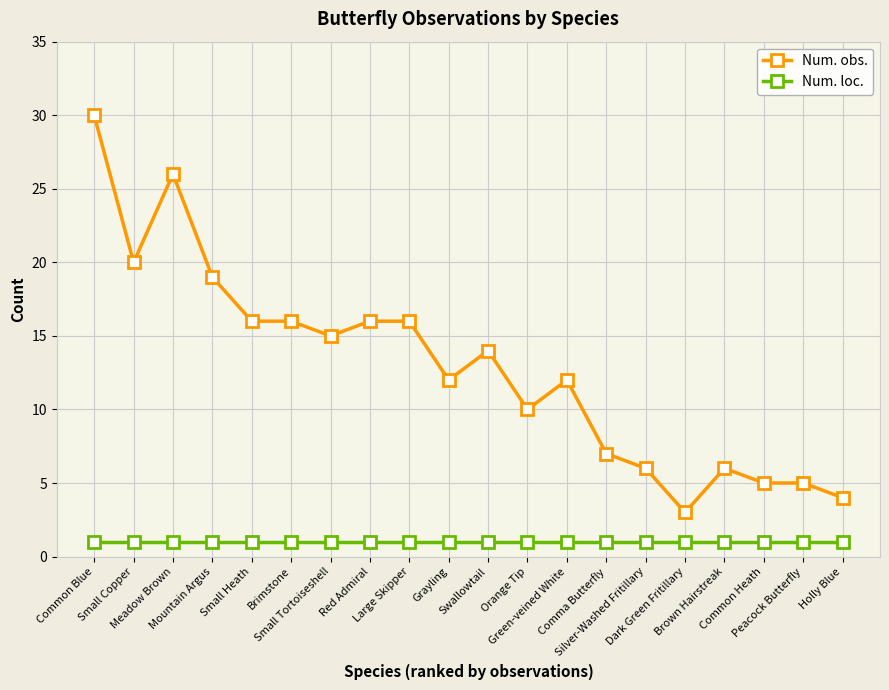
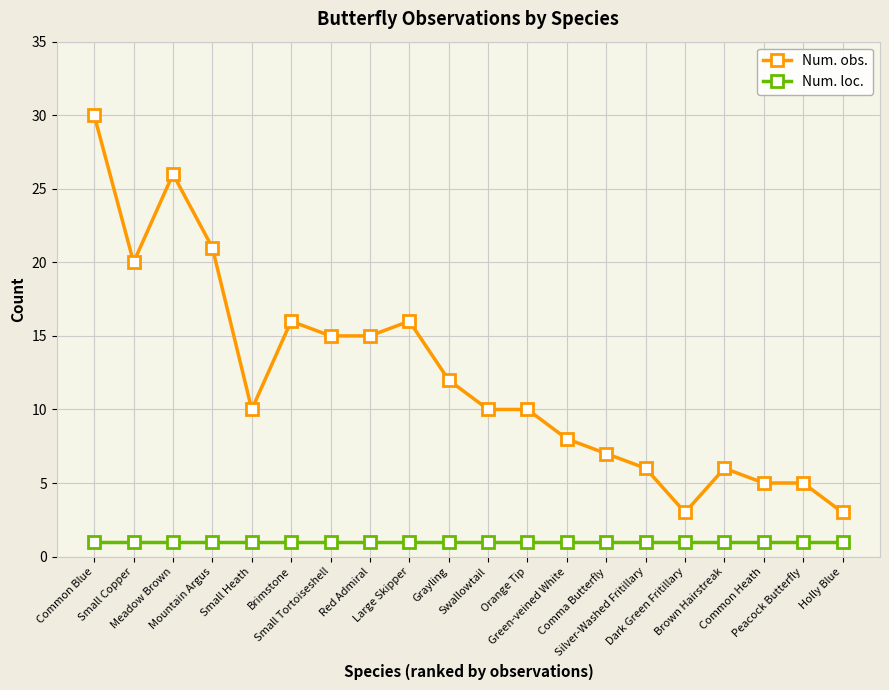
  {
    "Num. obs.": {
      "Common Blue": 30,
      "Small Copper": 20,
      "Meadow Brown": 26,
-     "Mountain Argus": 19,
-     "Small Heath": 16,
+     "Mountain Argus": 21,
+     "Small Heath": 10,
      "Brimstone": 16,
      "Small Tortoiseshell": 15,
-     "Red Admiral": 16,
+     "Red Admiral": 15,
      "Large Skipper": 16,
      "Grayling": 12,
-     "Swallowtail": 14,
+     "Swallowtail": 10,
      "Orange Tip": 10,
-     "Green-veined White": 12,
+     "Green-veined White": 8,
      "Comma Butterfly": 7,
      "Silver-Washed Fritillary": 6,
      "Dark Green Fritillary": 3,
      "Brown Hairstreak": 6,
      "Common Heath": 5,
      "Peacock Butterfly": 5,
-     "Holly Blue": 4
+     "Holly Blue": 3
    },
    "Num. loc.": {
      "Common Blue": 1,
      "Small Copper": 1,
      "Meadow Brown": 1,
      "Mountain Argus": 1,
      "Small Heath": 1,
      "Brimstone": 1,
      "Small Tortoiseshell": 1,
      "Red Admiral": 1,
      "Large Skipper": 1,
      "Grayling": 1,
      "Swallowtail": 1,
      "Orange Tip": 1,
      "Green-veined White": 1,
      "Comma Butterfly": 1,
      "Silver-Washed Fritillary": 1,
      "Dark Green Fritillary": 1,
      "Brown Hairstreak": 1,
      "Common Heath": 1,
      "Peacock Butterfly": 1,
      "Holly Blue": 1
    }
  }
